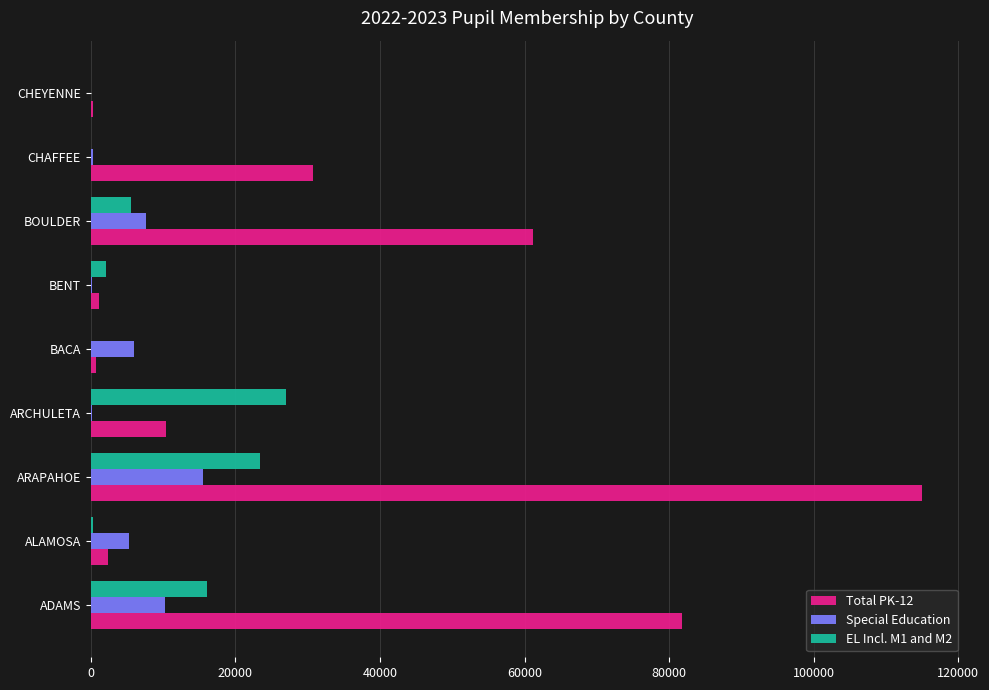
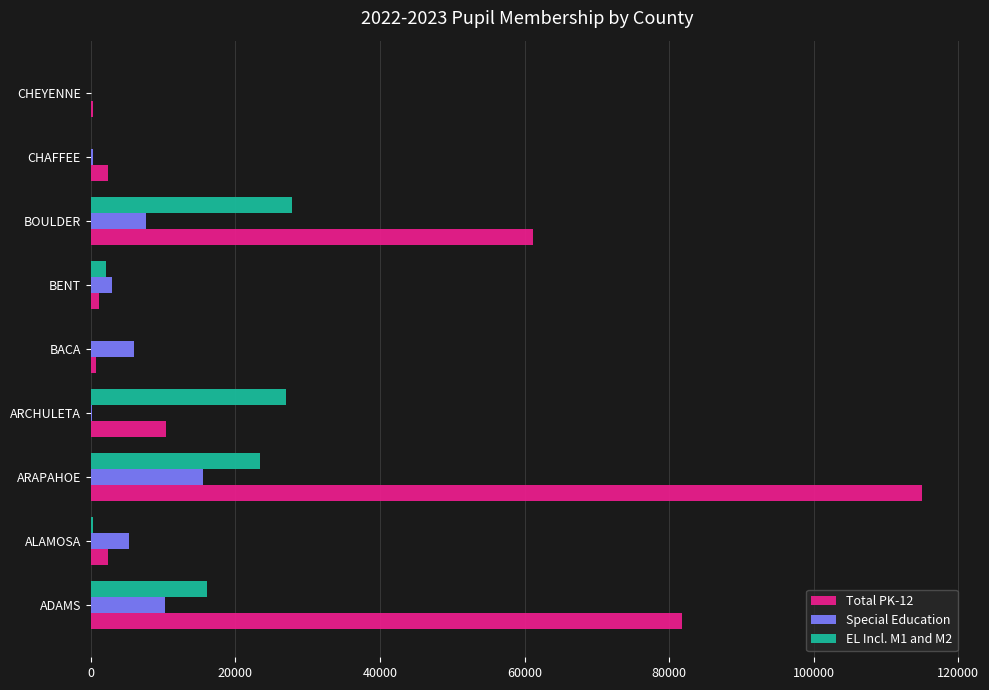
  {
    "Total PK-12": {
-     "CHAFFEE": 31000,
+     "CHAFFEE": 2000,
      "BOULDER": 61000,
      "BENT": 1000,
      "BACA": 1000,
      "ARCHULETA": 10000,
      "ARAPAHOE": 115000,
      "ALAMOSA": 2000,
      "ADAMS": 82000
    },
    "Special Education": {
      "BOULDER": 8000,
-     "BENT": 0,
+     "BENT": 3000,
      "BACA": 6000,
      "ARAPAHOE": 15000,
      "ALAMOSA": 5000,
      "ADAMS": 10000
    },
    "EL Incl. M1 and M2": {
-     "BOULDER": 6000,
+     "BOULDER": 28000,
      "BENT": 2000,
      "BACA": 0,
      "ARCHULETA": 27000,
      "ARAPAHOE": 23000,
      "ADAMS": 16000
    }
  }
